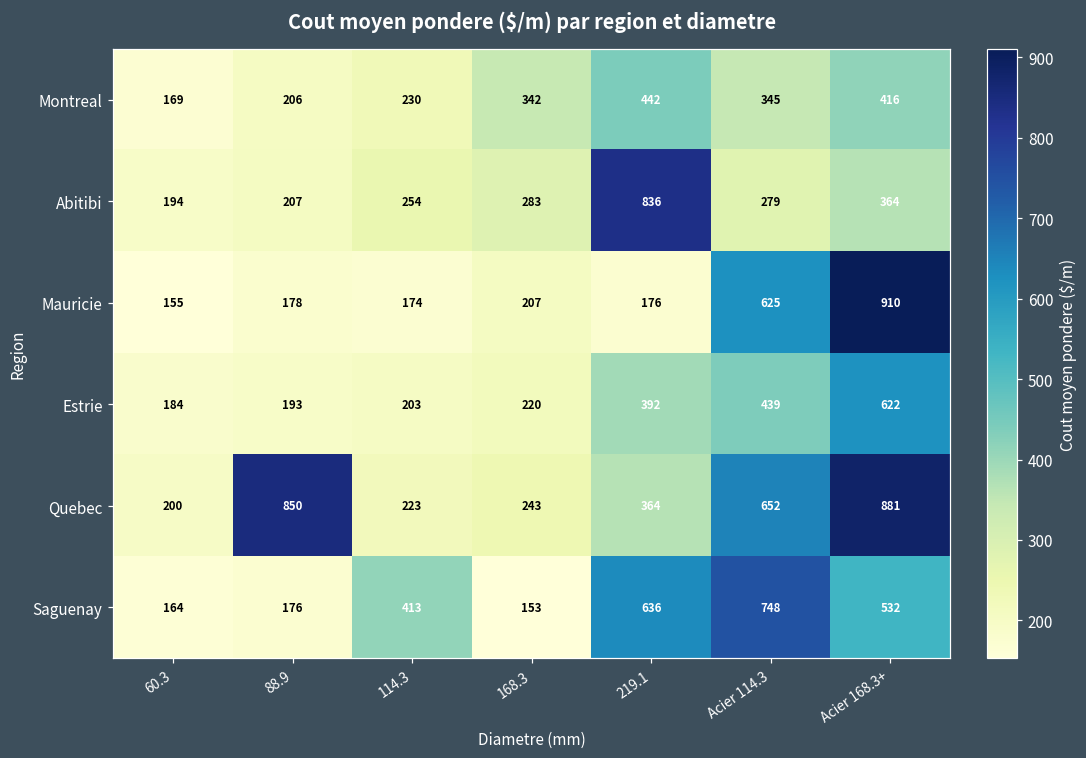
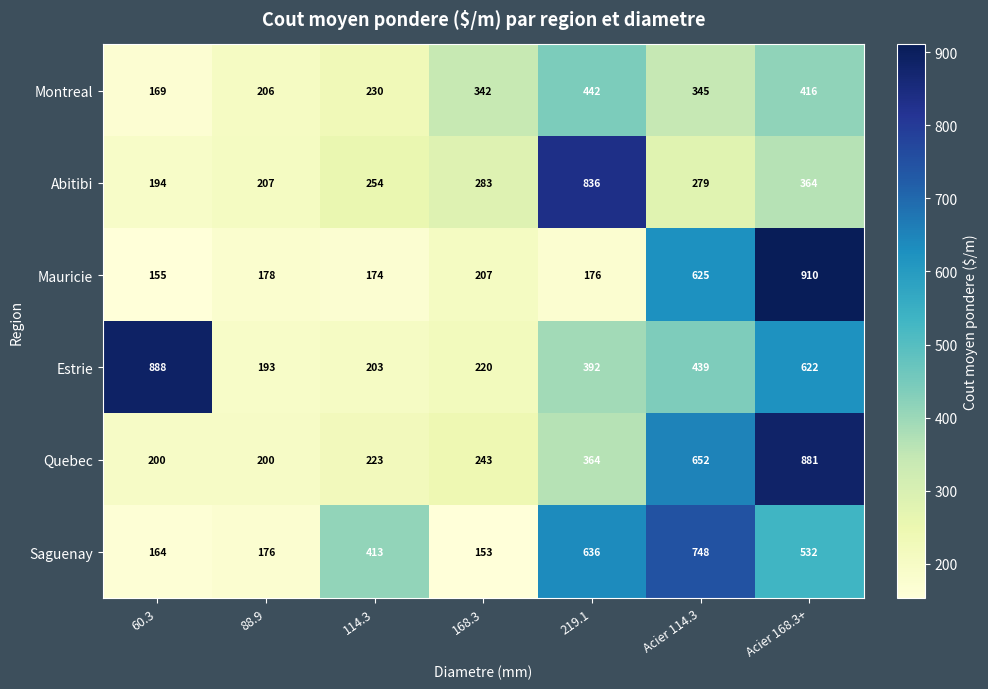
  {
    "Montreal": {
      "60.3": 169,
      "88.9": 206,
      "114.3": 230,
      "168.3": 342,
      "219.1": 442,
      "Acier 114.3": 345,
      "Acier 168.3+": 416
    },
    "Abitibi": {
      "60.3": 194,
      "88.9": 207,
      "114.3": 254,
      "168.3": 283,
      "219.1": 836,
      "Acier 114.3": 279,
      "Acier 168.3+": 364
    },
    "Mauricie": {
      "60.3": 155,
      "88.9": 178,
      "114.3": 174,
      "168.3": 207,
      "219.1": 176,
      "Acier 114.3": 625,
      "Acier 168.3+": 910
    },
    "Estrie": {
-     "60.3": 184,
+     "60.3": 888,
      "88.9": 193,
      "114.3": 203,
      "168.3": 220,
      "219.1": 392,
      "Acier 114.3": 439,
      "Acier 168.3+": 622
    },
    "Quebec": {
      "60.3": 200,
-     "88.9": 850,
+     "88.9": 200,
      "114.3": 223,
      "168.3": 243,
      "219.1": 364,
      "Acier 114.3": 652,
      "Acier 168.3+": 881
    },
    "Saguenay": {
      "60.3": 164,
      "88.9": 176,
      "114.3": 413,
      "168.3": 153,
      "219.1": 636,
      "Acier 114.3": 748,
      "Acier 168.3+": 532
    }
  }
